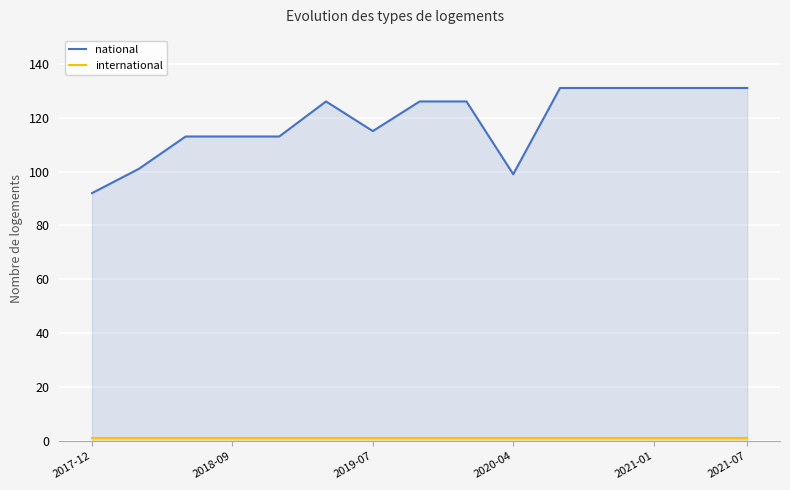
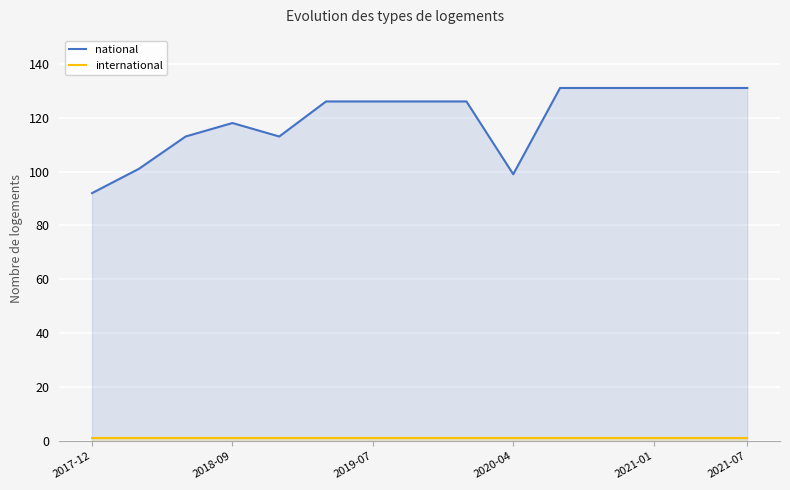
  {
    "national": {
      "2017-12": 92,
-     "2018-09": 113,
-     "2019-07": 115,
+     "2018-09": 118,
+     "2019-07": 126,
      "2020-04": 99,
      "2021-01": 131,
      "2021-07": 131
    },
    "international": {
      "2017-12": 1,
      "2018-09": 1,
      "2019-07": 1,
      "2020-04": 1,
      "2021-01": 1,
      "2021-07": 1
    }
  }
